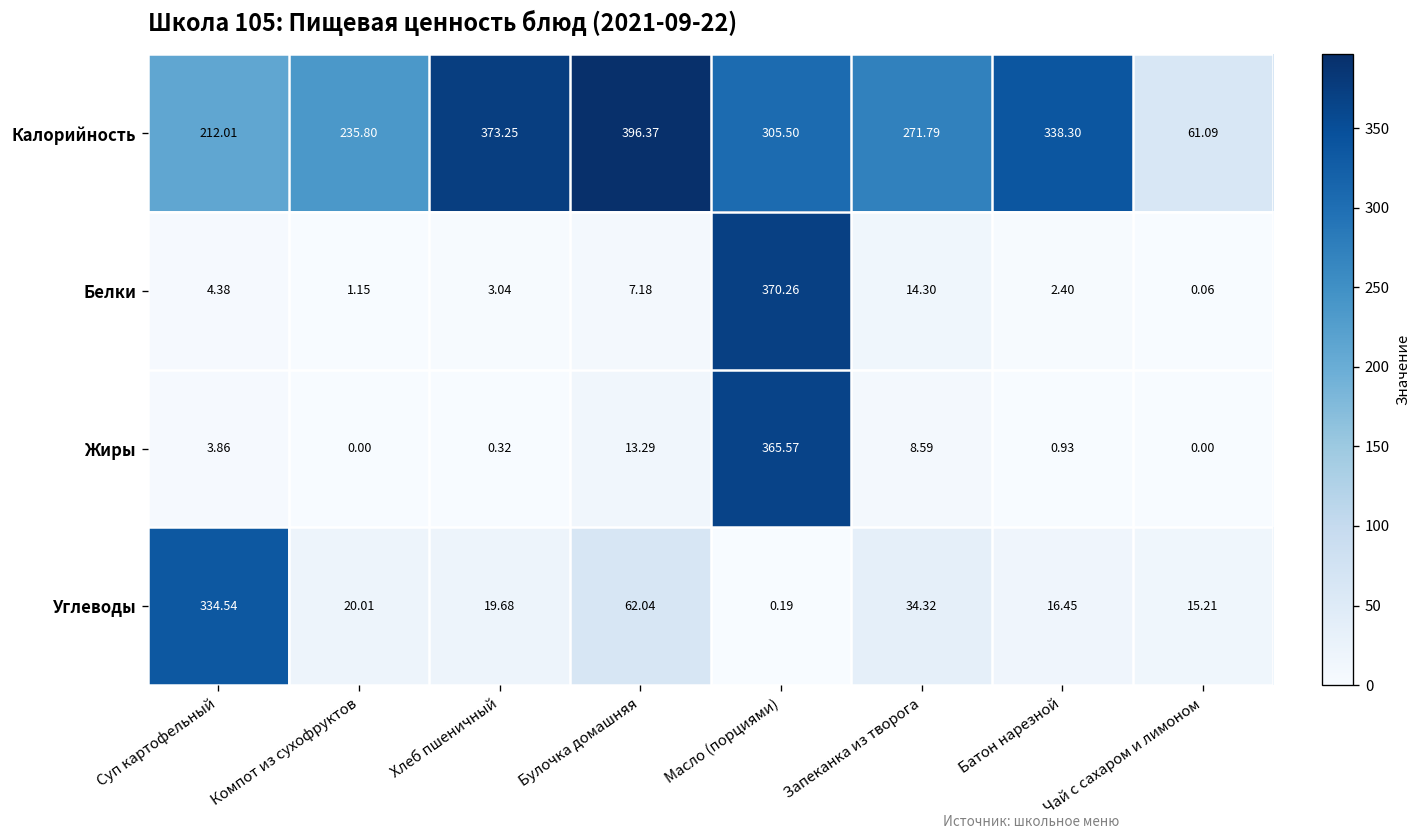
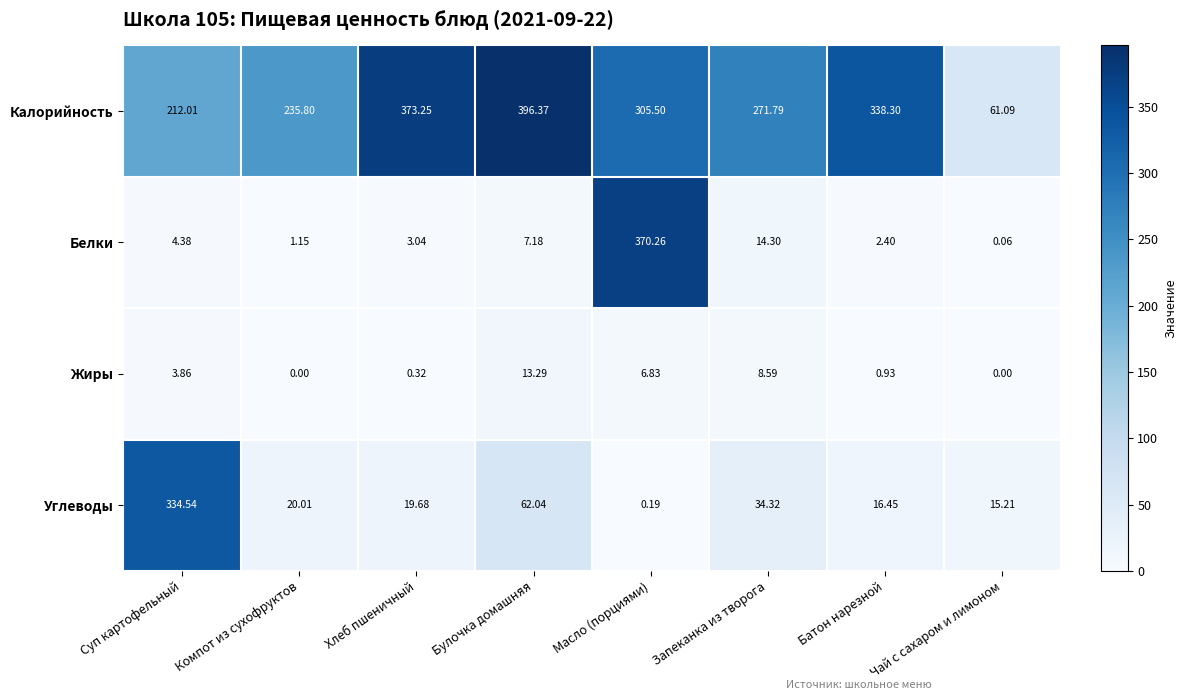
  {
    "Калорийность": {
      "Суп картофельный": 212.01,
      "Компот из сухофруктов": 235.80,
      "Хлеб пшеничный": 373.25,
      "Булочка домашняя": 396.37,
      "Масло (порциями)": 305.50,
      "Запеканка из творога": 271.79,
      "Батон нарезной": 338.30,
      "Чай с сахаром и лимоном": 61.09
    },
    "Белки": {
      "Суп картофельный": 4.38,
      "Компот из сухофруктов": 1.15,
      "Хлеб пшеничный": 3.04,
      "Булочка домашняя": 7.18,
      "Масло (порциями)": 370.26,
      "Запеканка из творога": 14.30,
      "Батон нарезной": 2.40,
      "Чай с сахаром и лимоном": 0.06
    },
    "Жиры": {
      "Суп картофельный": 3.86,
      "Компот из сухофруктов": 0.00,
      "Хлеб пшеничный": 0.32,
      "Булочка домашняя": 13.29,
-     "Масло (порциями)": 365.57,
+     "Масло (порциями)": 6.83,
      "Запеканка из творога": 8.59,
      "Батон нарезной": 0.93,
      "Чай с сахаром и лимоном": 0.00
    },
    "Углеводы": {
      "Суп картофельный": 334.54,
      "Компот из сухофруктов": 20.01,
      "Хлеб пшеничный": 19.68,
      "Булочка домашняя": 62.04,
      "Масло (порциями)": 0.19,
      "Запеканка из творога": 34.32,
      "Батон нарезной": 16.45,
      "Чай с сахаром и лимоном": 15.21
    }
  }
